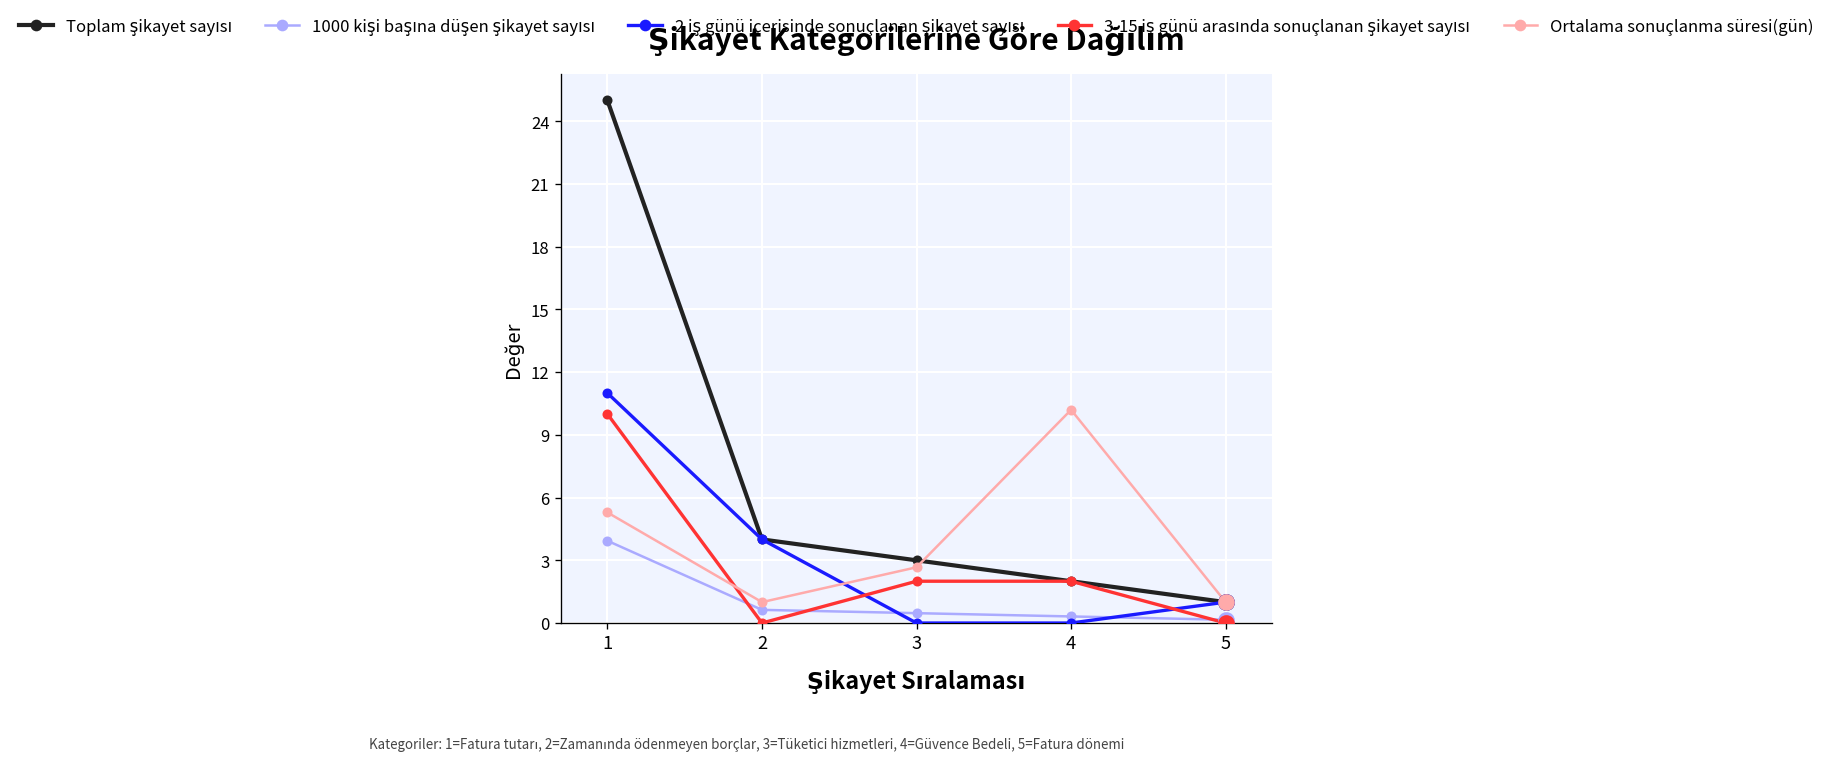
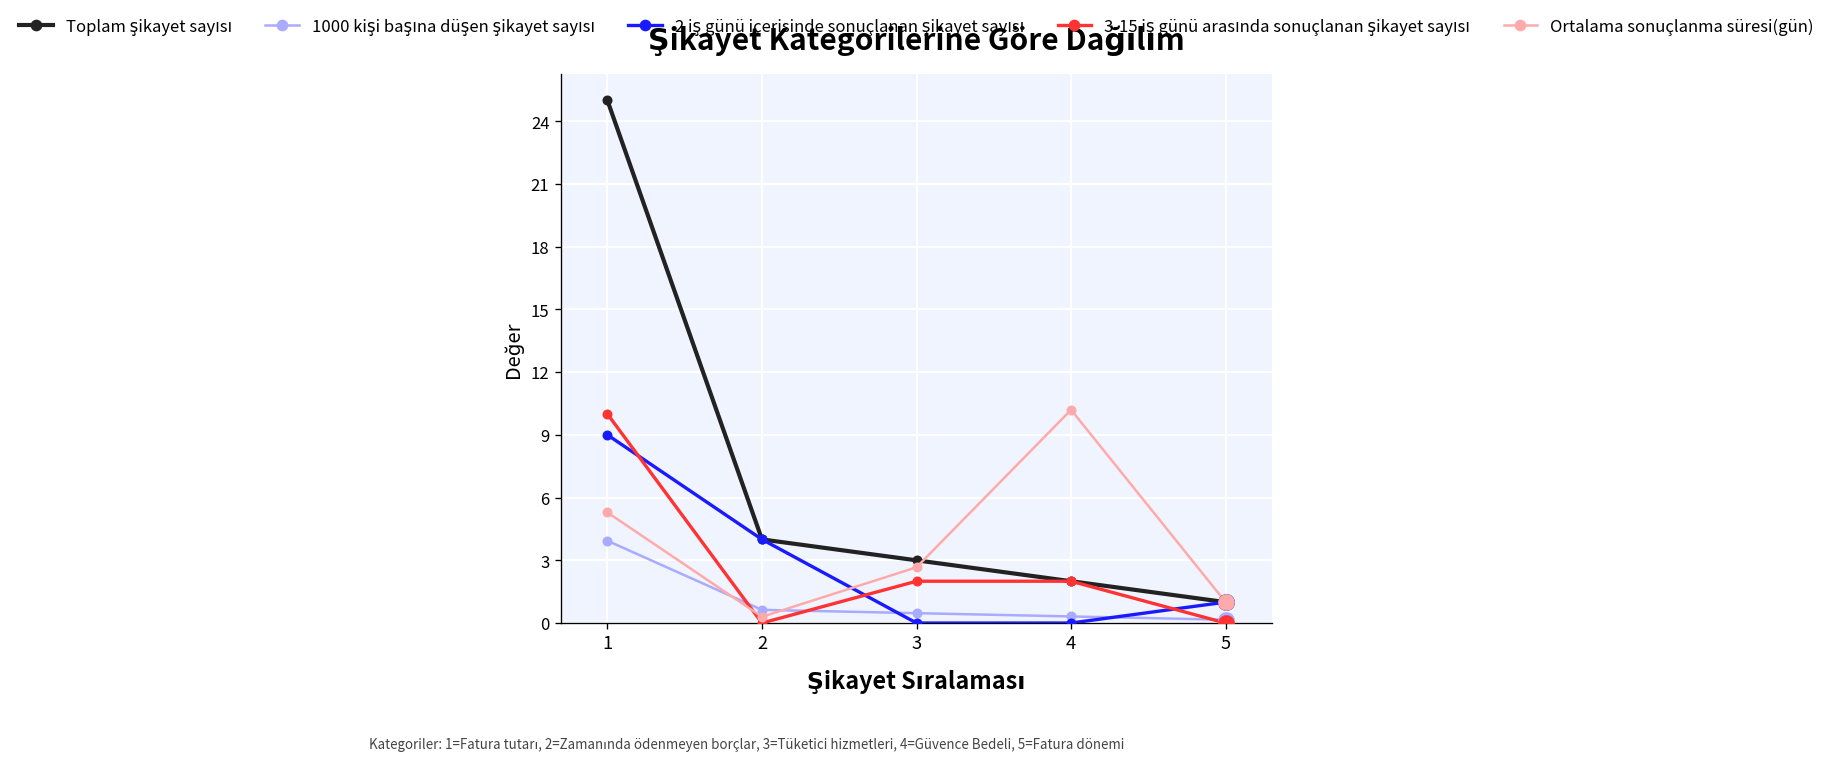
  {
    "2 iş günü içerisinde sonuçlanan şikayet sayısı": {
-     "1": 11,
+     "1": 9,
      "3": 0,
      "4": 0
    },
    "Ortalama sonuçlanma süresi(gün)": {
      "1": 5.3,
-     "2": 1.0,
+     "2": 0.3,
      "3": 2.7,
      "4": 10.2
    }
  }
